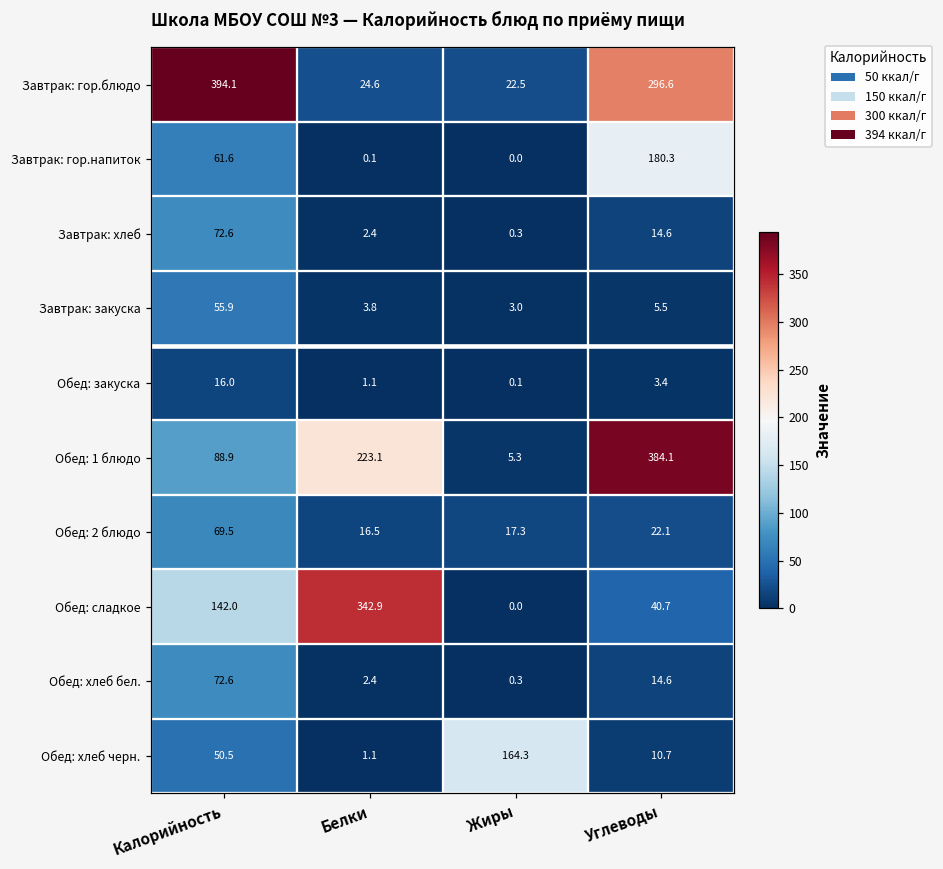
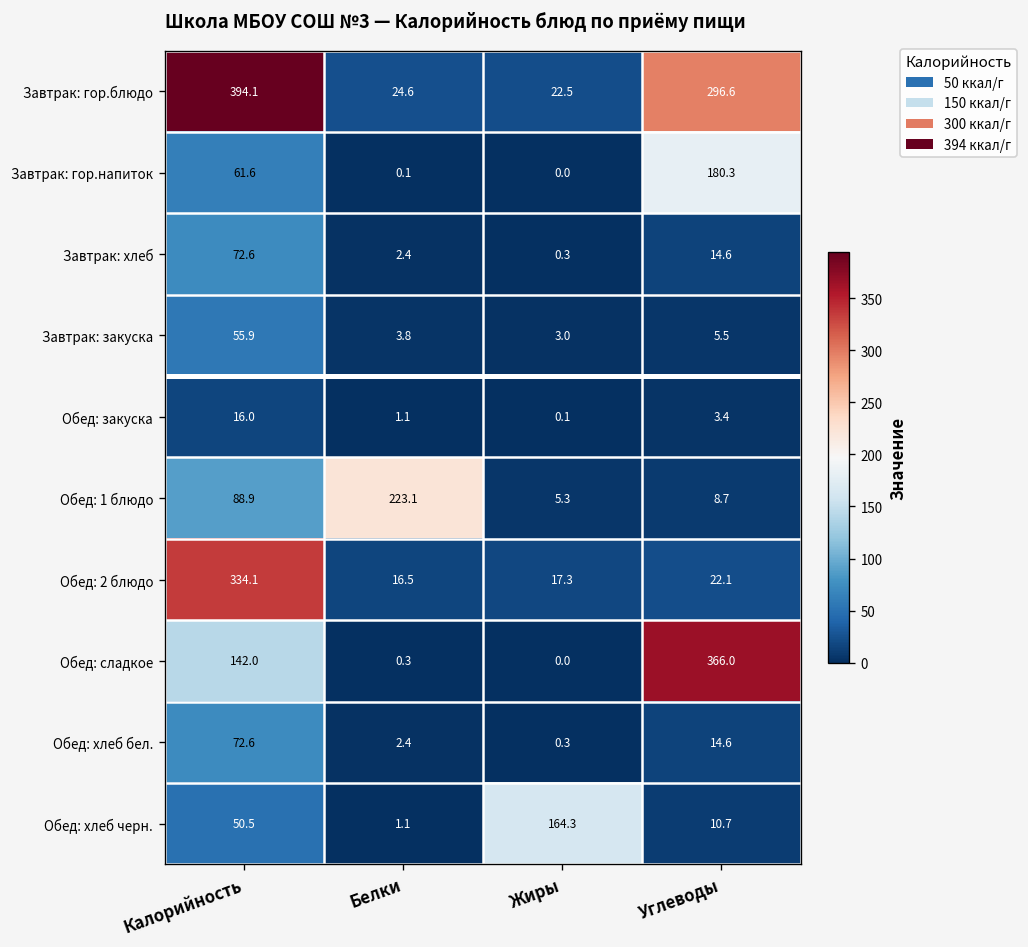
  {
    "Завтрак: гор.блюдо": {
      "Калорийность": 394.1,
      "Белки": 24.6,
      "Жиры": 22.5,
      "Углеводы": 296.6
    },
    "Завтрак: гор.напиток": {
      "Калорийность": 61.6,
      "Белки": 0.1,
      "Жиры": 0.0,
      "Углеводы": 180.3
    },
    "Завтрак: хлеб": {
      "Калорийность": 72.6,
      "Белки": 2.4,
      "Жиры": 0.3,
      "Углеводы": 14.6
    },
    "Завтрак: закуска": {
      "Калорийность": 55.9,
      "Белки": 3.8,
      "Жиры": 3.0,
      "Углеводы": 5.5
    },
    "Обед: закуска": {
      "Калорийность": 16.0,
      "Белки": 1.1,
      "Жиры": 0.1,
      "Углеводы": 3.4
    },
    "Обед: 1 блюдо": {
      "Калорийность": 88.9,
      "Белки": 223.1,
      "Жиры": 5.3,
-     "Углеводы": 384.1
+     "Углеводы": 8.7
    },
    "Обед: 2 блюдо": {
-     "Калорийность": 69.5,
+     "Калорийность": 334.1,
      "Белки": 16.5,
      "Жиры": 17.3,
      "Углеводы": 22.1
    },
    "Обед: сладкое": {
      "Калорийность": 142.0,
-     "Белки": 342.9,
+     "Белки": 0.3,
      "Жиры": 0.0,
-     "Углеводы": 40.7
+     "Углеводы": 366.0
    },
    "Обед: хлеб бел.": {
      "Калорийность": 72.6,
      "Белки": 2.4,
      "Жиры": 0.3,
      "Углеводы": 14.6
    },
    "Обед: хлеб черн.": {
      "Калорийность": 50.5,
      "Белки": 1.1,
      "Жиры": 164.3,
      "Углеводы": 10.7
    }
  }
